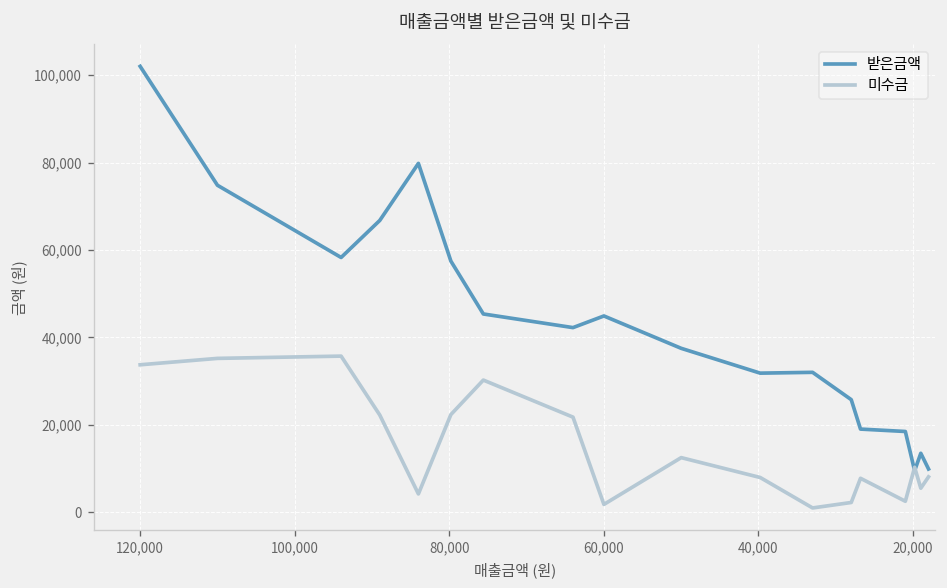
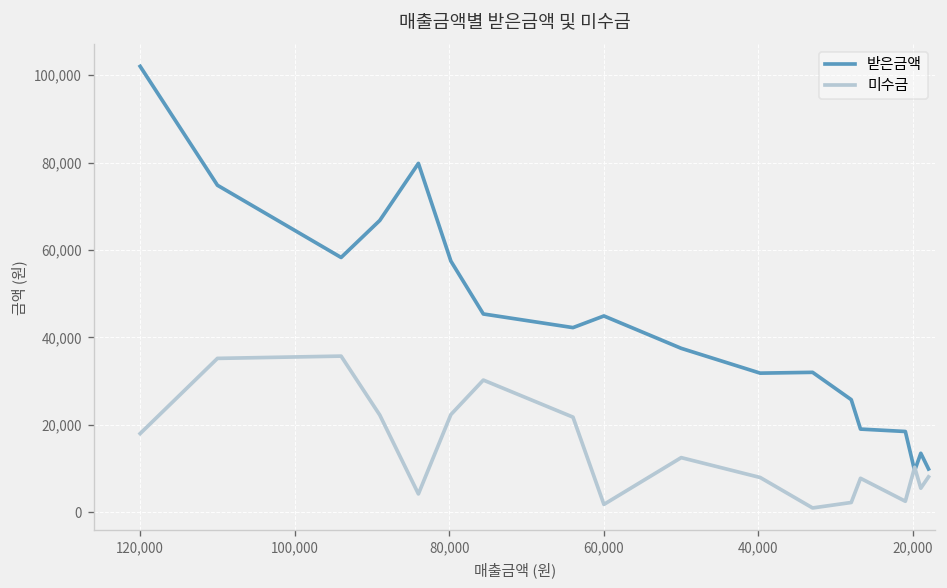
  {
    "받은금액": {
      "120,000": "102,000",
      "60,000": "45,000"
    },
    "미수금": {
-     "120,000": "34,000",
+     "120,000": "18,000",
      "60,000": "2,000"
    }
  }
